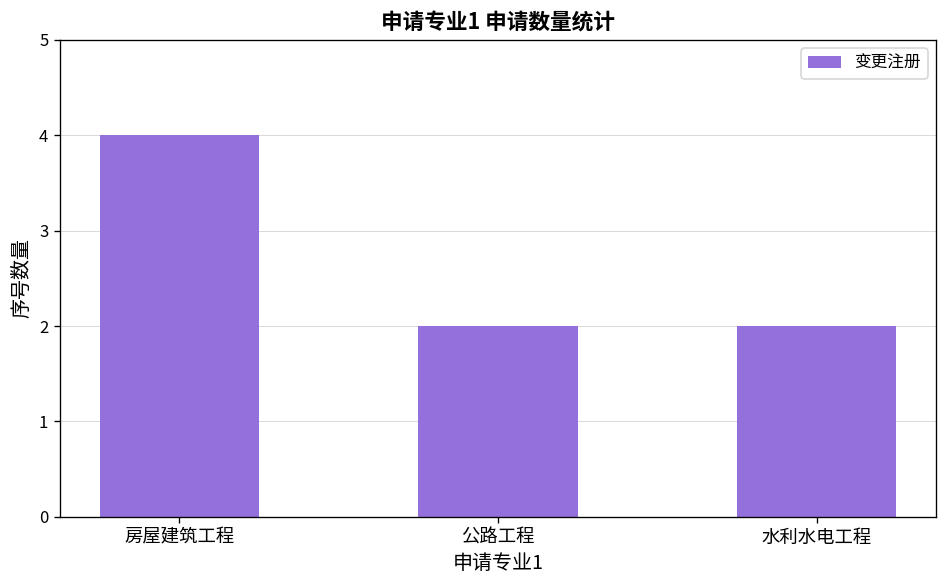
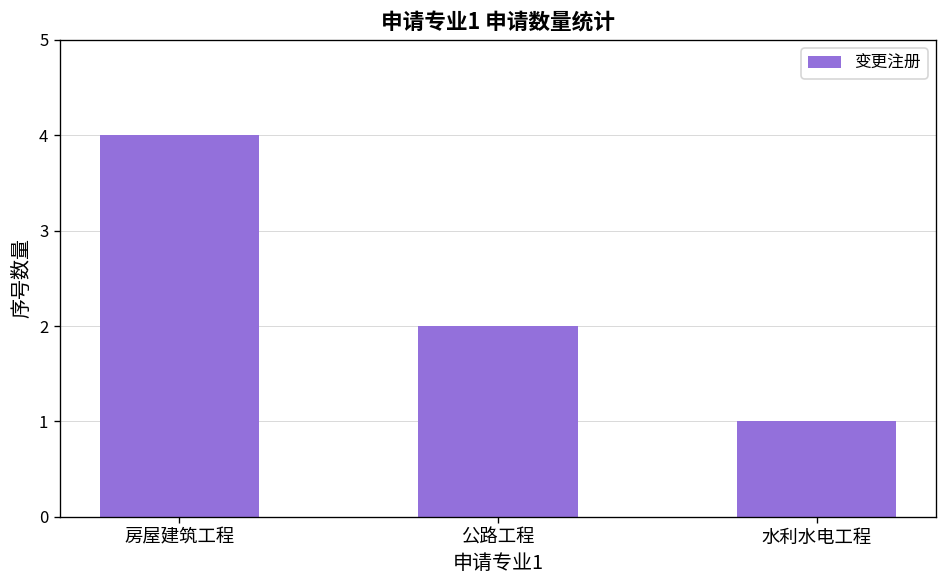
  {
    "房屋建筑工程": 4,
    "公路工程": 2,
-   "水利水电工程": 2
+   "水利水电工程": 1
  }
